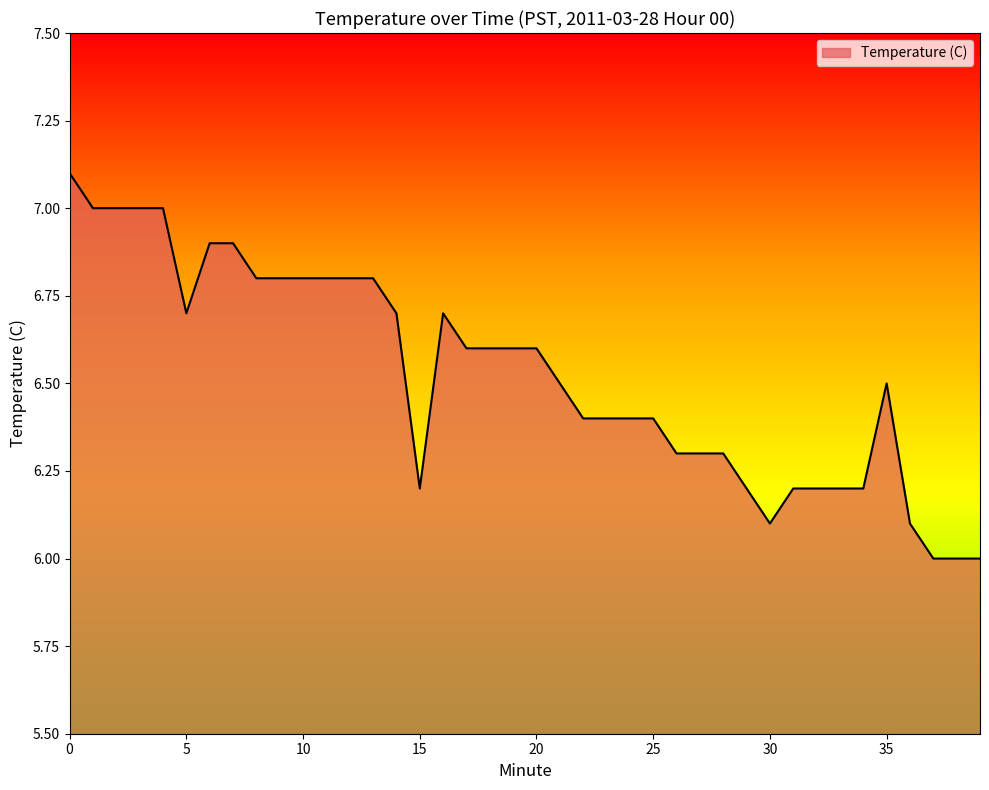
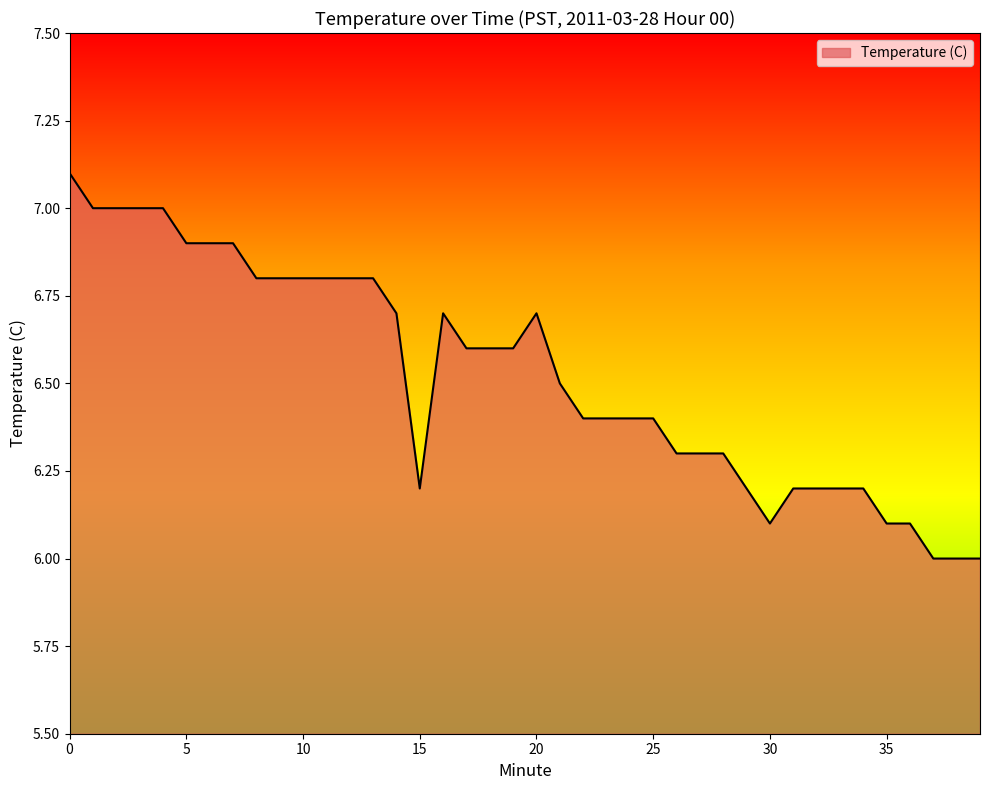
  {
    "0": 7.1,
-   "5": 6.7,
+   "5": 6.9,
    "10": 6.8,
    "15": 6.2,
-   "20": 6.6,
+   "20": 6.7,
    "25": 6.4,
    "30": 6.1,
-   "35": 6.5
+   "35": 6.1
  }
